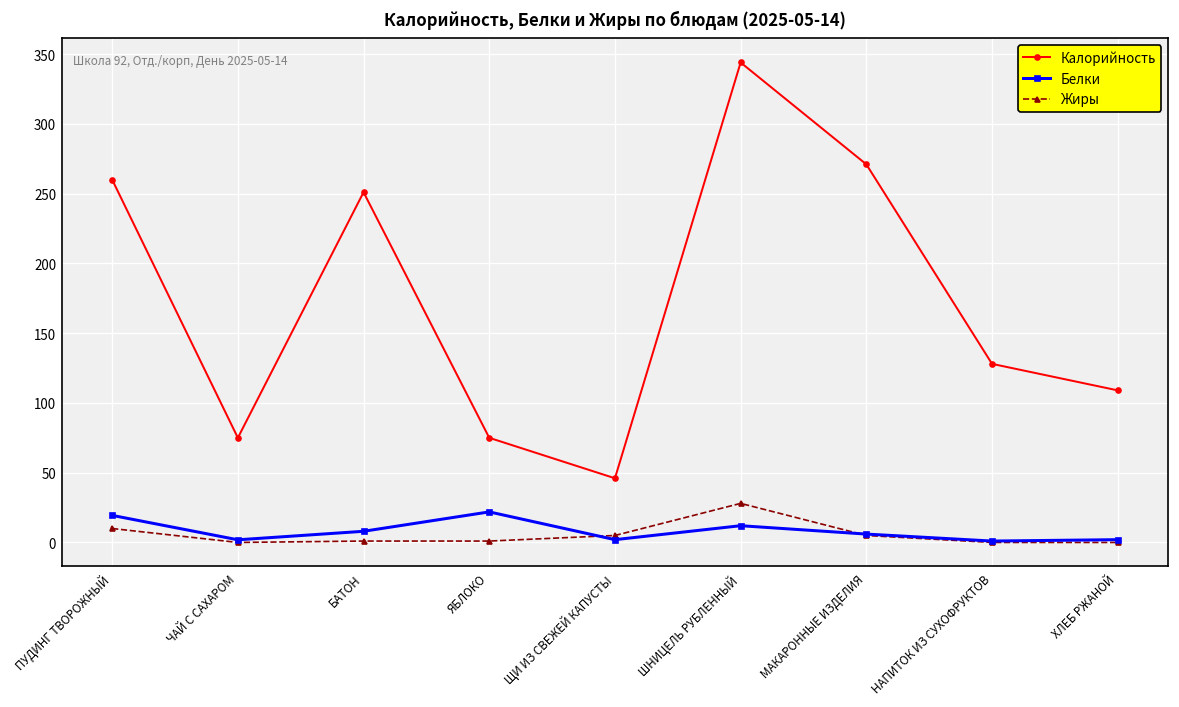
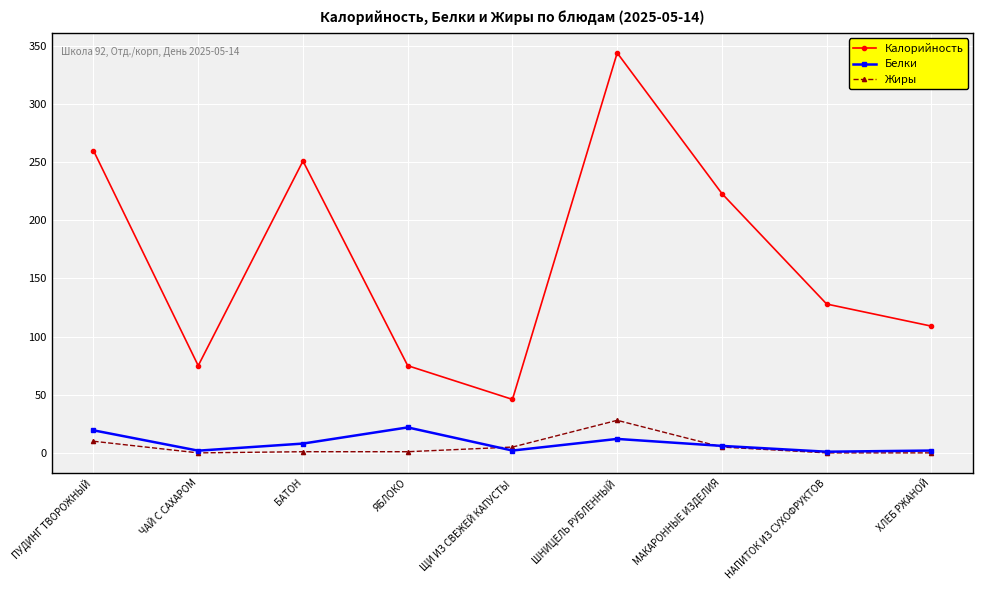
  {
    "Калорийность": {
      "ПУДИНГ ТВОРОЖНЫЙ": 260,
      "ЧАЙ С САХАРОМ": 75,
      "БАТОН": 251,
      "ЯБЛОКО": 75,
      "ЩИ ИЗ СВЕЖЕЙ КАПУСТЫ": 46,
      "ШНИЦЕЛЬ РУБЛЕННЫЙ": 344,
-     "МАКАРОННЫЕ ИЗДЕЛИЯ": 271,
+     "МАКАРОННЫЕ ИЗДЕЛИЯ": 223,
      "НАПИТОК ИЗ СУХОФРУКТОВ": 128,
      "ХЛЕБ РЖАНОЙ": 109
    },
    "Белки": {
      "ПУДИНГ ТВОРОЖНЫЙ": 19,
      "БАТОН": 8,
      "ЯБЛОКО": 22,
      "ЩИ ИЗ СВЕЖЕЙ КАПУСТЫ": 2,
      "ШНИЦЕЛЬ РУБЛЕННЫЙ": 12
    },
    "Жиры": {
      "ПУДИНГ ТВОРОЖНЫЙ": 10,
      "БАТОН": 1,
      "ЯБЛОКО": 1,
      "ЩИ ИЗ СВЕЖЕЙ КАПУСТЫ": 5,
      "ШНИЦЕЛЬ РУБЛЕННЫЙ": 28
    }
  }
